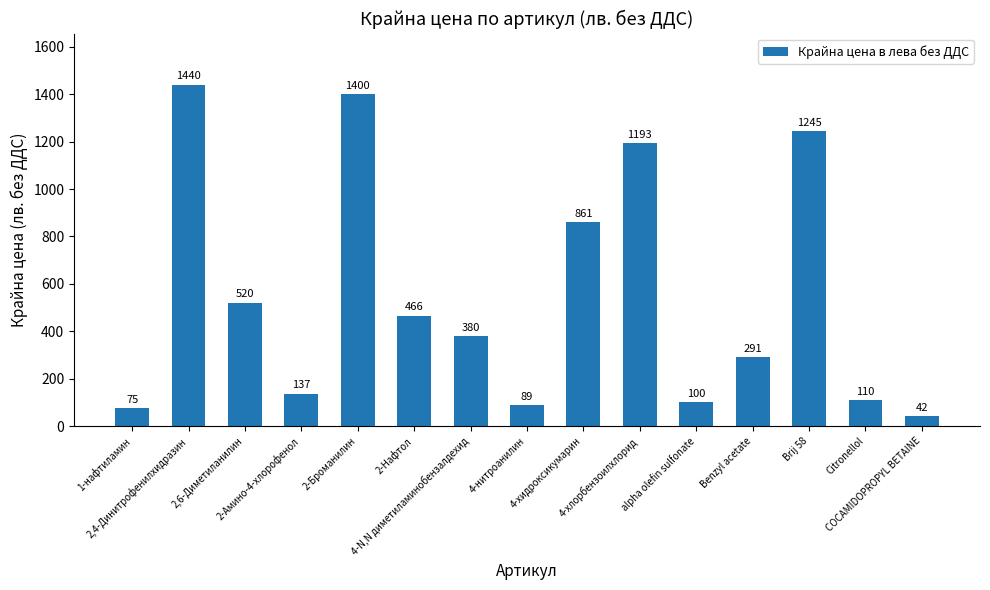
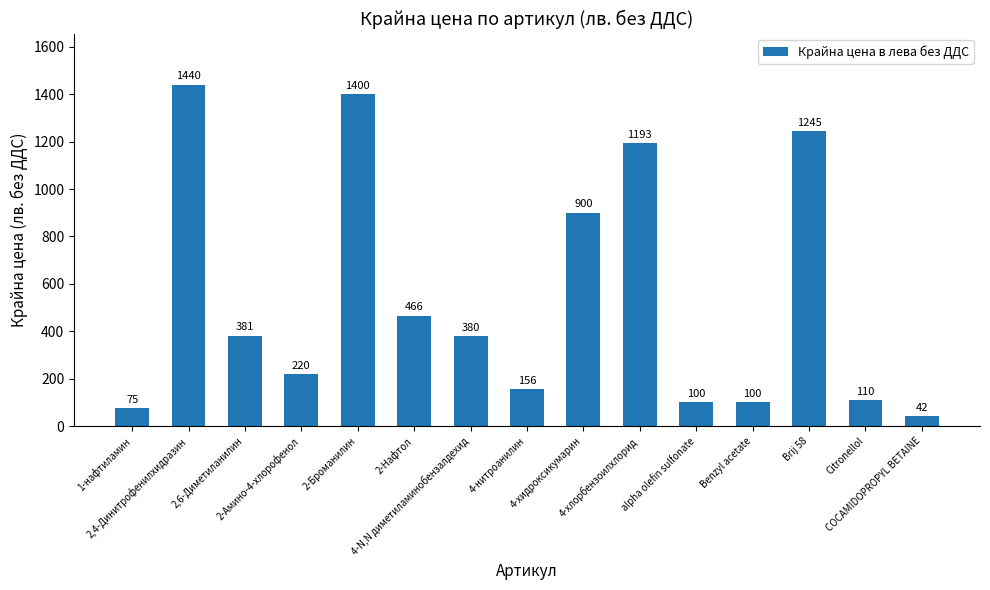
  {
    "1-нафтиламин": 75,
    "2,4-Динитрофенилхидразин": 1440,
-   "2,6-Диметиланилин": 520,
-   "2-Амино-4-хлорофенол": 137,
+   "2,6-Диметиланилин": 381,
+   "2-Амино-4-хлорофенол": 220,
    "2-Броманилин": 1400,
    "2-Нафтол": 466,
    "4-N,N диметиламинобензалдехид": 380,
-   "4-нитроанилин": 89,
-   "4-хидроксикумарин": 861,
+   "4-нитроанилин": 156,
+   "4-хидроксикумарин": 900,
    "4-хлорбензоилхлорид": 1193,
    "alpha olefin sulfonate": 100,
-   "Benzyl acetate": 291,
+   "Benzyl acetate": 100,
    "Brij 58": 1245,
    "Citronellol": 110,
    "COCAMIDOPROPYL BETAINE": 42
  }
